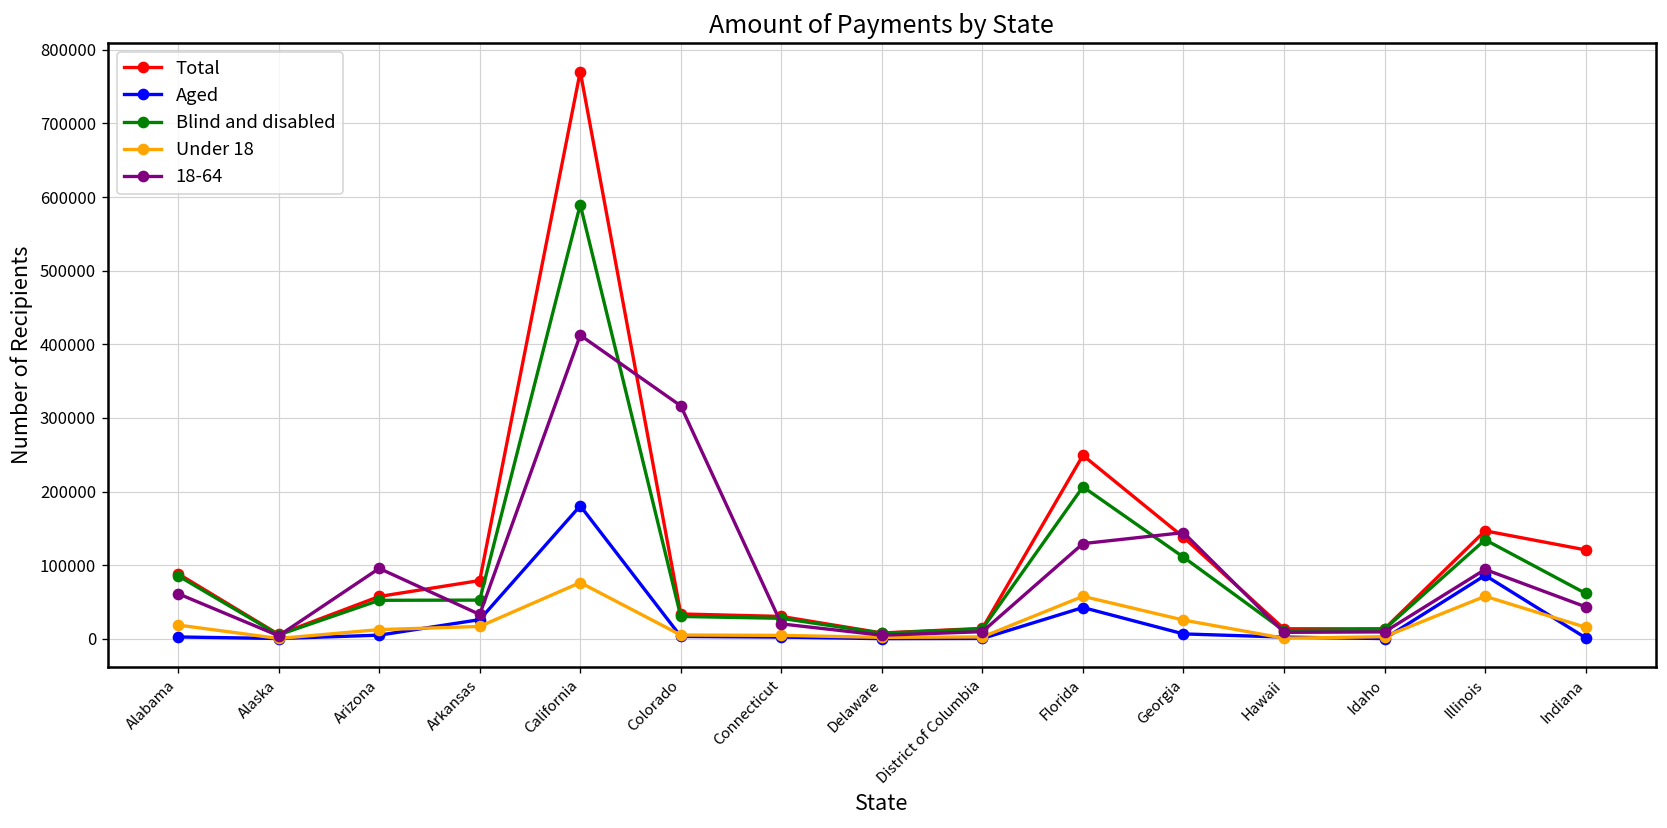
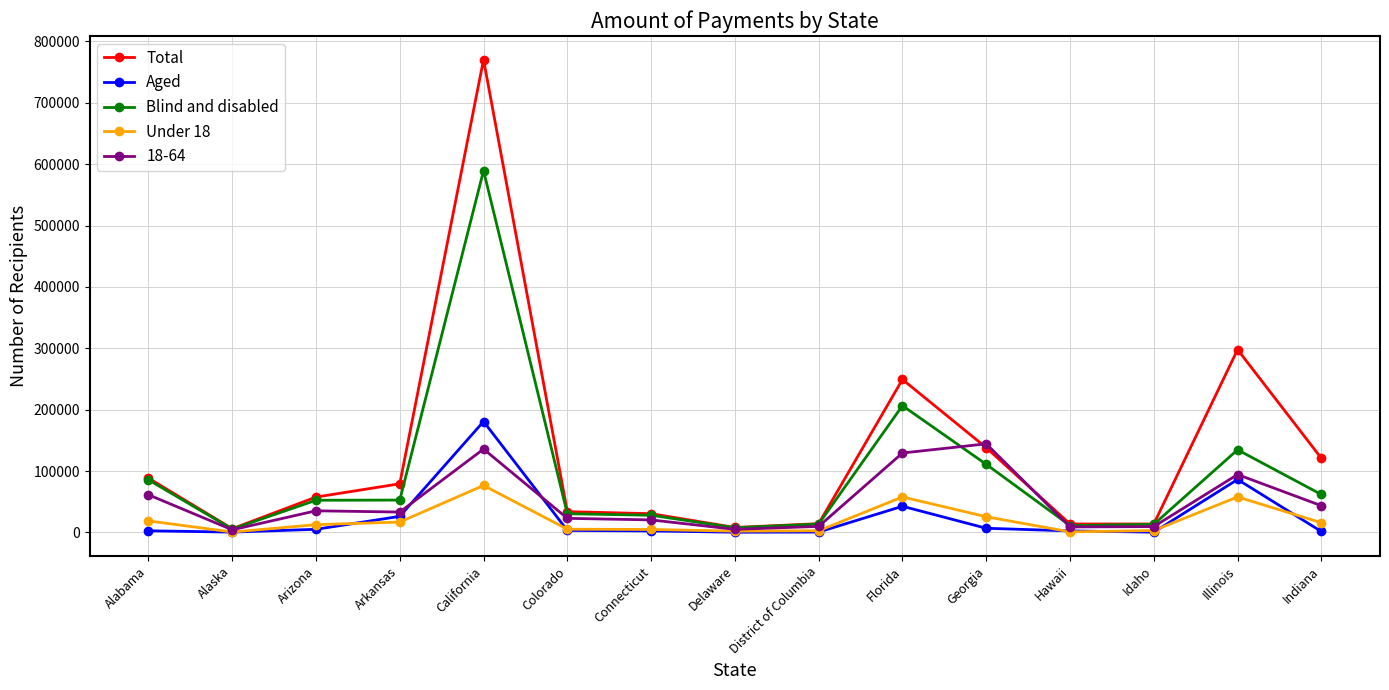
  {
    "Total": {
      "Arizona": 60000,
      "Arkansas": 80000,
      "California": 770000,
      "Florida": 250000,
      "Georgia": 140000,
-     "Illinois": 150000,
+     "Illinois": 300000,
      "Indiana": 120000
    },
    "Aged": {
      "Alabama": 0,
      "Arizona": 10000,
      "Arkansas": 30000,
      "California": 180000,
      "Florida": 40000,
      "Georgia": 10000,
      "Illinois": 90000,
      "Indiana": 0
    },
    "Blind and disabled": {
      "Arizona": 50000,
      "Arkansas": 50000,
      "California": 590000,
      "Florida": 210000,
      "Georgia": 110000,
      "Illinois": 130000,
      "Indiana": 60000
    },
    "Under 18": {
      "Alabama": 20000,
      "Arizona": 10000,
      "Arkansas": 20000,
      "California": 80000,
      "Florida": 60000,
      "Georgia": 30000,
      "Illinois": 60000,
      "Indiana": 20000
    },
    "18-64": {
      "Alabama": 60000,
-     "Arizona": 100000,
+     "Arizona": 40000,
      "Arkansas": 30000,
-     "California": 410000,
-     "Colorado": 320000,
+     "California": 140000,
+     "Colorado": 20000,
      "Connecticut": 20000,
      "Florida": 130000,
      "Georgia": 140000,
      "Illinois": 90000,
      "Indiana": 40000
    }
  }
